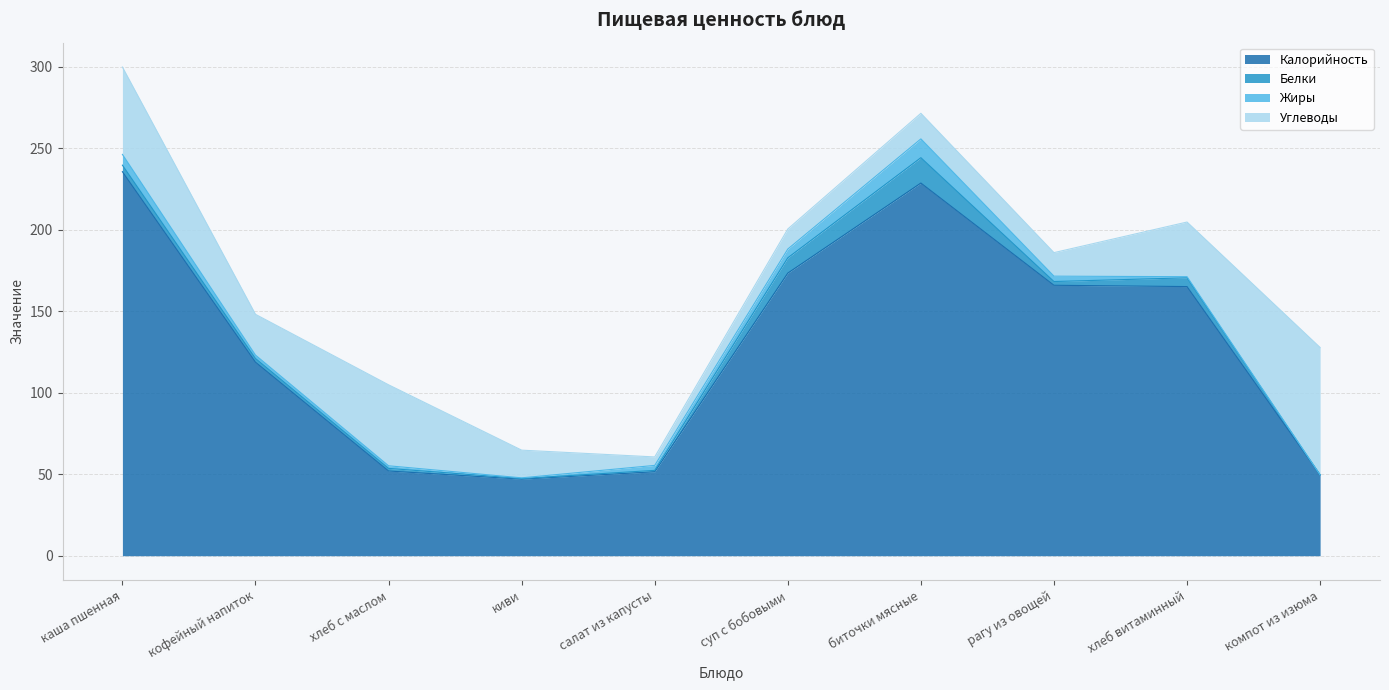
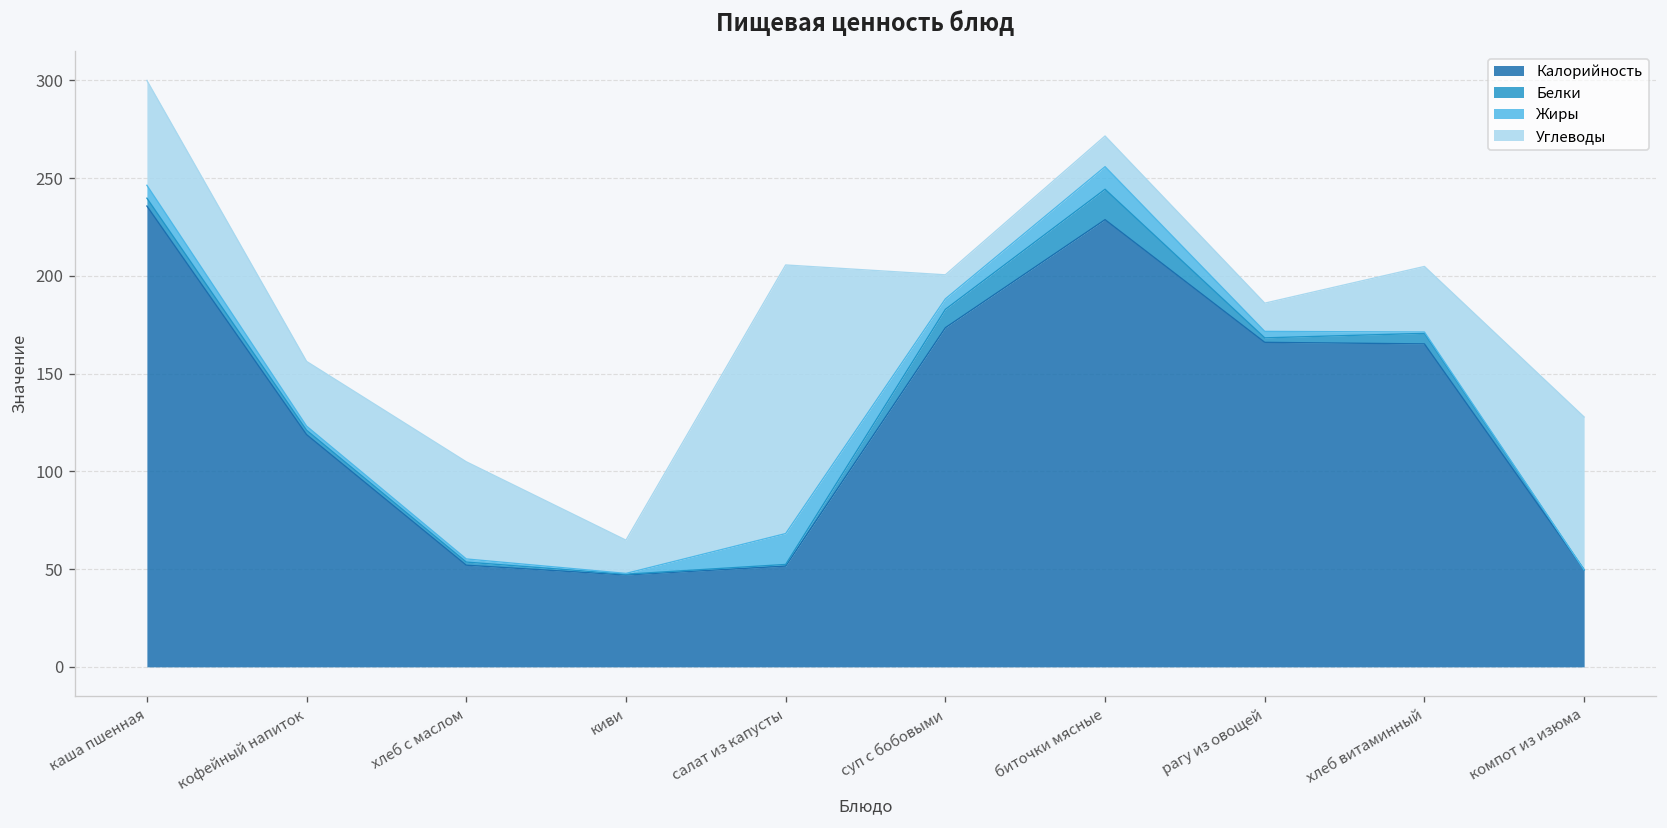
  {
    "Жиры": {
      "каша пшенная": 7,
      "кофейный напиток": 2,
      "хлеб с маслом": 2,
-     "салат из капусты": 3,
+     "салат из капусты": 16,
      "суп с бобовыми": 5,
      "биточки мясные": 12,
      "рагу из овощей": 3
    },
    "Углеводы": {
      "каша пшенная": 54,
-     "кофейный напиток": 25,
+     "кофейный напиток": 33,
      "хлеб с маслом": 50,
      "киви": 17,
-     "салат из капусты": 5,
+     "салат из капусты": 137,
      "суп с бобовыми": 12,
      "биточки мясные": 16,
      "рагу из овощей": 14,
      "хлеб витаминный": 34,
      "компот из изюма": 78
    }
  }
